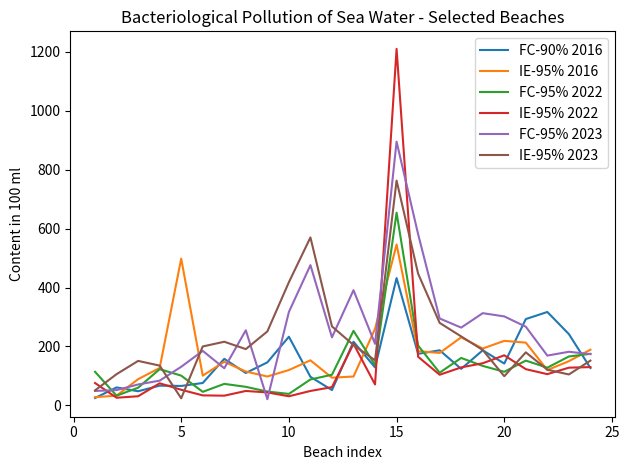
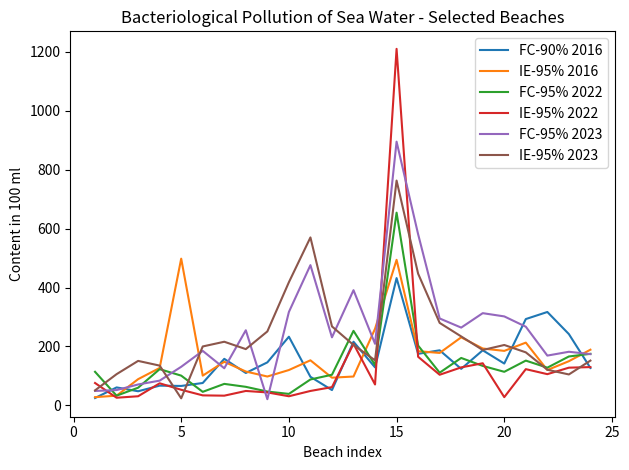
  {
    "FC-90% 2016": {
      "5": 70,
      "10": 230,
      "15": 430,
      "20": 140
    },
    "IE-95% 2016": {
      "5": 500,
      "10": 120,
-     "15": 550,
-     "20": 220
+     "15": 490,
+     "20": 190
    },
    "FC-95% 2022": {
      "5": 100,
      "15": 650,
      "20": 110
    },
    "IE-95% 2022": {
      "5": 50,
      "15": 1210,
-     "20": 170
+     "20": 30
    },
    "FC-95% 2023": {
      "5": 130,
      "10": 320,
      "15": 900,
      "20": 300
    },
    "IE-95% 2023": {
      "5": 20,
      "10": 420,
      "15": 760,
-     "20": 100
+     "20": 210
    }
  }
